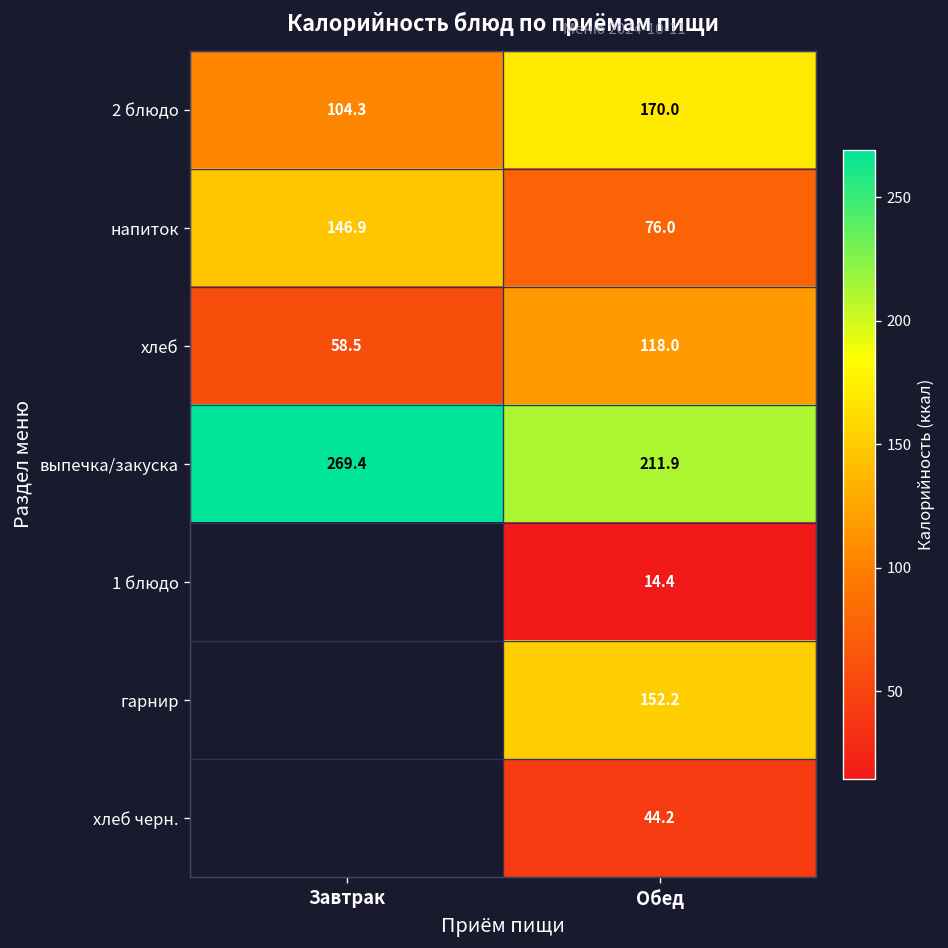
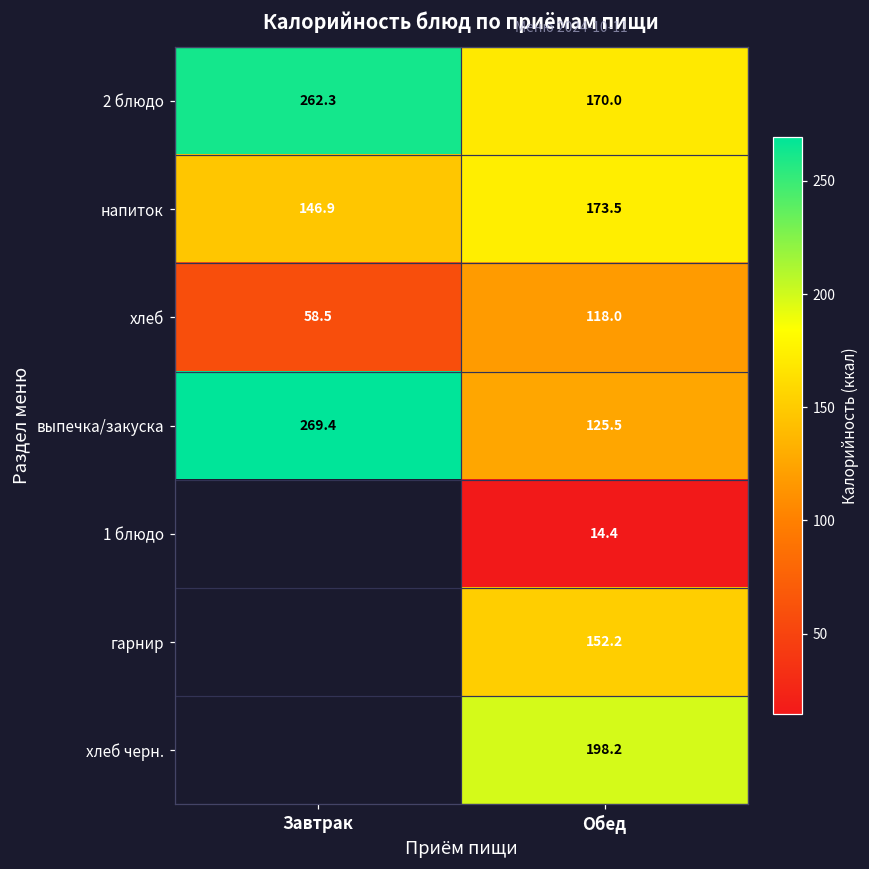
  {
    "2 блюдо": {
-     "Завтрак": 104.3,
+     "Завтрак": 262.3,
      "Обед": 170.0
    },
    "напиток": {
      "Завтрак": 146.9,
-     "Обед": 76.0
+     "Обед": 173.5
    },
    "хлеб": {
      "Завтрак": 58.5,
      "Обед": 118.0
    },
    "выпечка/закуска": {
      "Завтрак": 269.4,
-     "Обед": 211.9
+     "Обед": 125.5
    },
    "1 блюдо": {
      "Обед": 14.4
    },
    "гарнир": {
      "Обед": 152.2
    },
    "хлеб черн.": {
-     "Обед": 44.2
+     "Обед": 198.2
    }
  }
